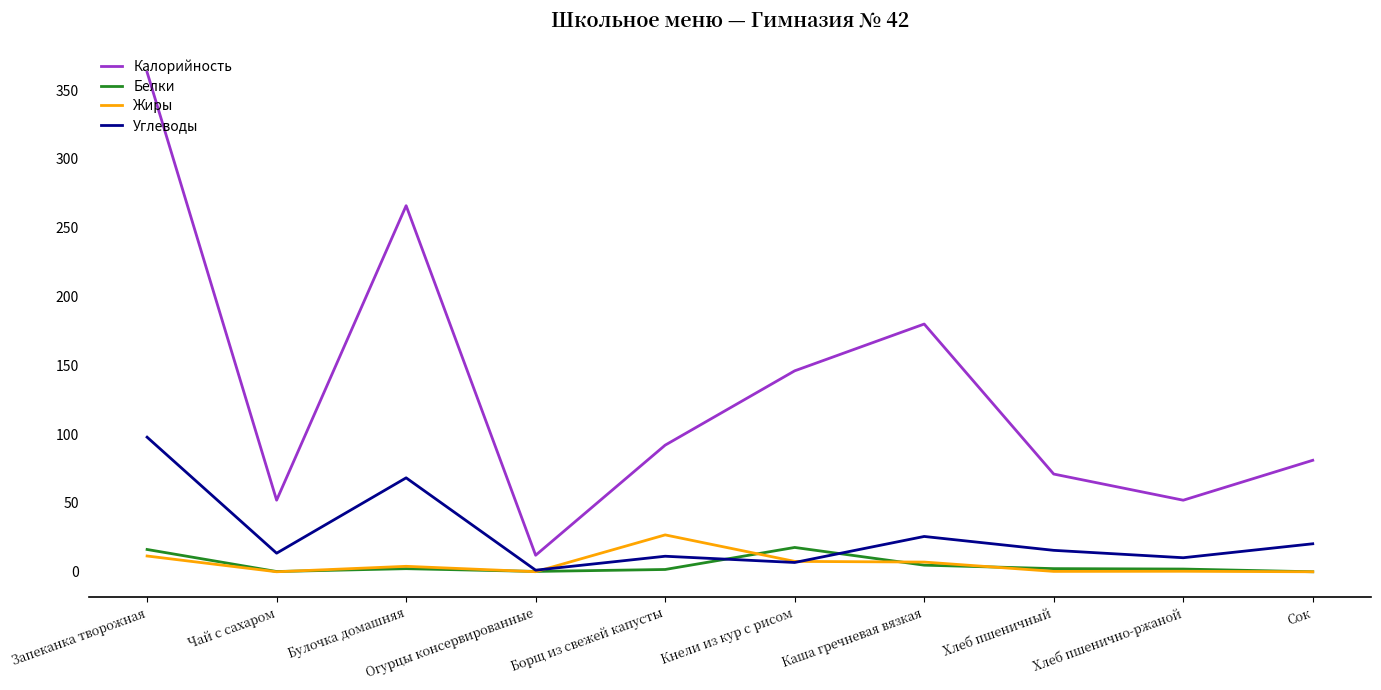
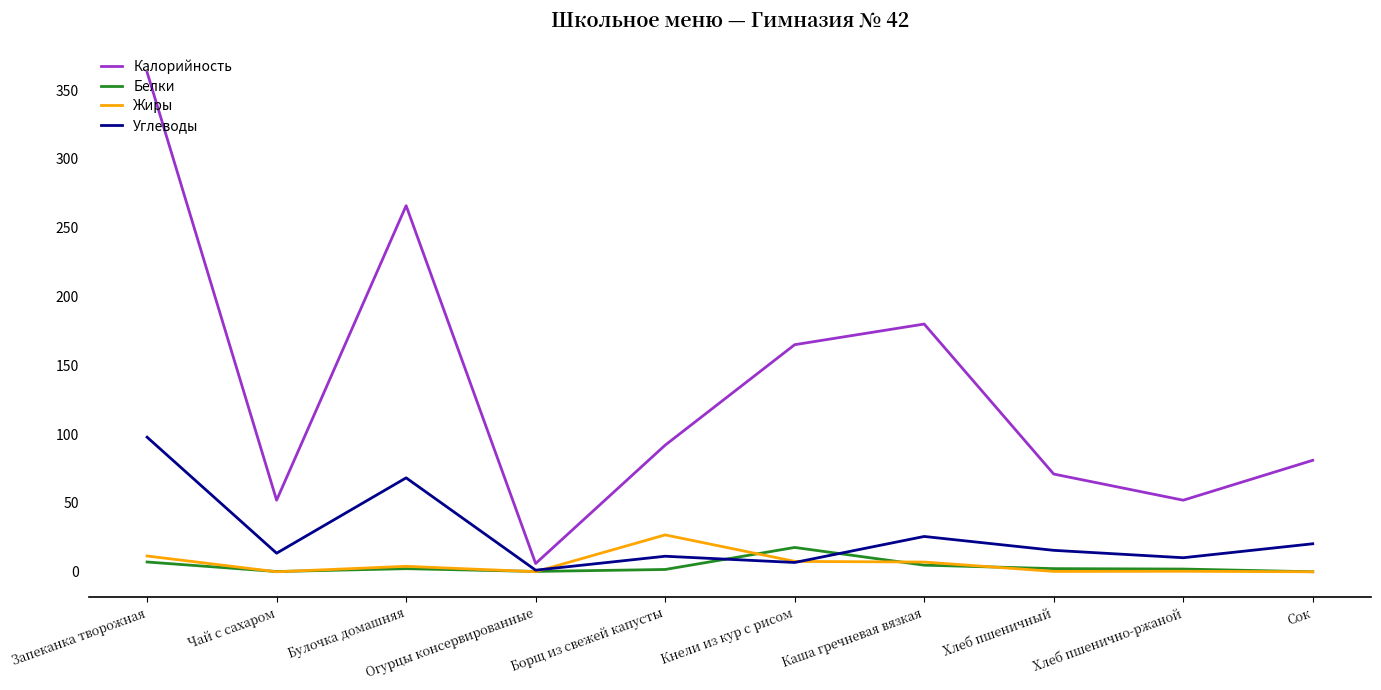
  {
    "Калорийность": {
      "Запеканка творожная": 363,
      "Чай с сахаром": 52,
      "Булочка домашняя": 266,
-     "Огурцы консервированные": 12,
+     "Огурцы консервированные": 6,
      "Борщ из свежей капусты": 92,
-     "Кнели из кур с рисом": 146,
+     "Кнели из кур с рисом": 165,
      "Каша гречневая вязкая": 180,
      "Хлеб пшеничный": 71,
      "Хлеб пшенично-ржаной": 52,
      "Сок": 81
    },
    "Белки": {
-     "Запеканка творожная": 16,
+     "Запеканка творожная": 7,
      "Борщ из свежей капусты": 2,
      "Кнели из кур с рисом": 18,
      "Каша гречневая вязкая": 5,
      "Хлеб пшеничный": 2
    },
    "Жиры": {
      "Запеканка творожная": 11,
      "Борщ из свежей капусты": 27,
      "Каша гречневая вязкая": 7,
      "Хлеб пшеничный": 0
    },
    "Углеводы": {
      "Запеканка творожная": 98,
      "Чай с сахаром": 14,
      "Булочка домашняя": 68,
      "Борщ из свежей капусты": 11,
      "Каша гречневая вязкая": 26,
      "Хлеб пшеничный": 16,
      "Хлеб пшенично-ржаной": 10,
      "Сок": 20
    }
  }
